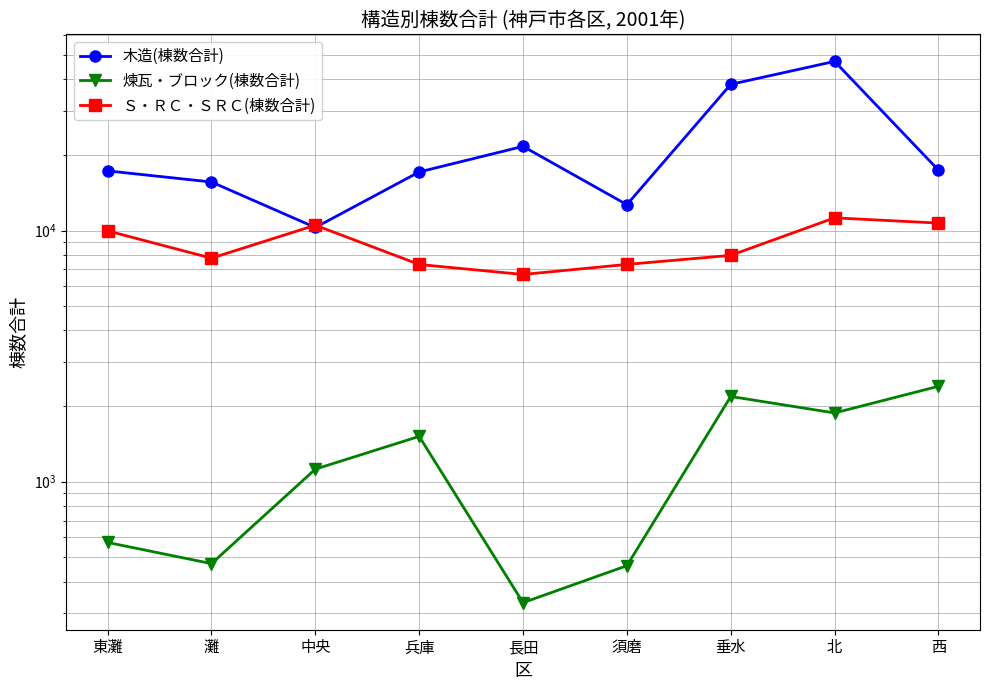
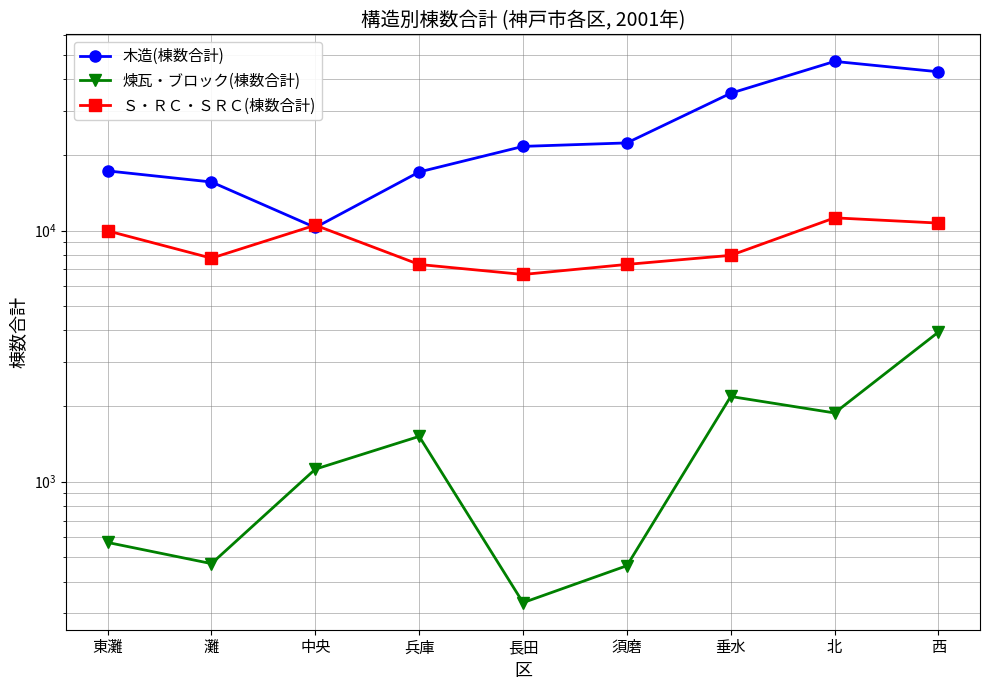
  {
    "木造(棟数合計)": {
      "東灘": 17000,
      "灘": 16000,
      "兵庫": 17000,
      "長田": 22000,
-     "須磨": 13000,
-     "垂水": 38000,
+     "須磨": 22000,
+     "垂水": 35000,
      "北": 47000,
-     "西": 17000
+     "西": 43000
    },
    "煉瓦・ブロック(棟数合計)": {
      "東灘": 570,
      "灘": 470,
      "中央": 1100,
      "兵庫": 1500,
      "長田": 330,
      "須磨": 460,
      "垂水": 2200,
      "北": 1900,
-     "西": 2400
+     "西": 3900
    },
    "Ｓ・ＲＣ・ＳＲＣ(棟数合計)": {
      "東灘": 10000,
      "灘": 7800,
      "兵庫": 7300,
      "長田": 6700,
      "須磨": 7300,
      "垂水": 8000,
      "北": 11000,
      "西": 10700
    }
  }
